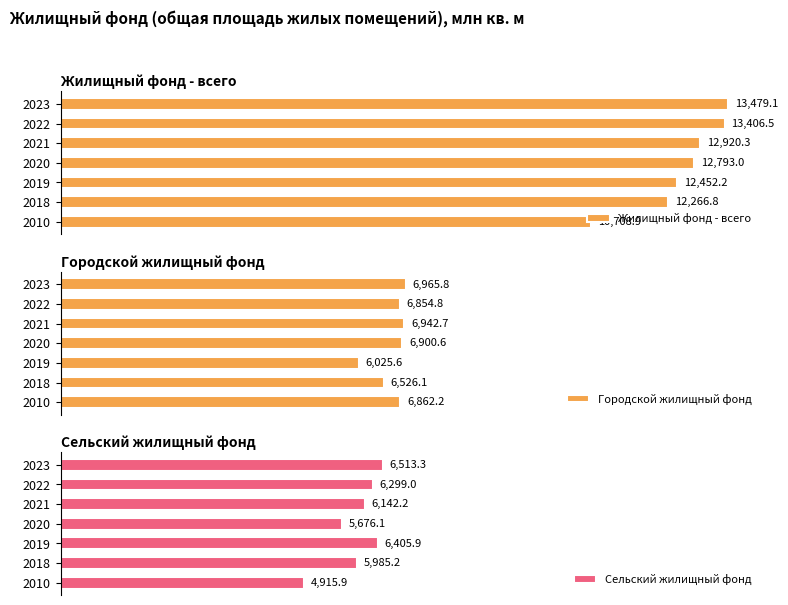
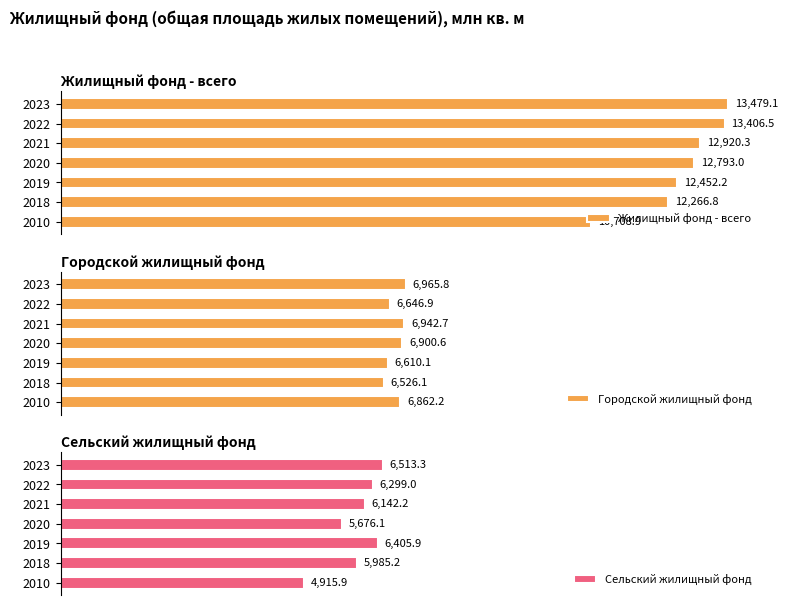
  {
    "Жилищный фонд - всего": {
      "2023": "13,479.1",
      "2022": "13,406.5",
      "2021": "12,920.3",
      "2020": "12,793.0",
      "2019": "12,452.2",
      "2018": "12,266.8",
      "2010": "10,708.9"
    },
    "Городской жилищный фонд": {
      "2023": "6,965.8",
-     "2022": "6,854.8",
+     "2022": "6,646.9",
      "2021": "6,942.7",
      "2020": "6,900.6",
-     "2019": "6,025.6",
+     "2019": "6,610.1",
      "2018": "6,526.1",
      "2010": "6,862.2"
    },
    "Сельский жилищный фонд": {
      "2023": "6,513.3",
      "2022": "6,299.0",
      "2021": "6,142.2",
      "2020": "5,676.1",
      "2019": "6,405.9",
      "2018": "5,985.2",
      "2010": "4,915.9"
    }
  }
